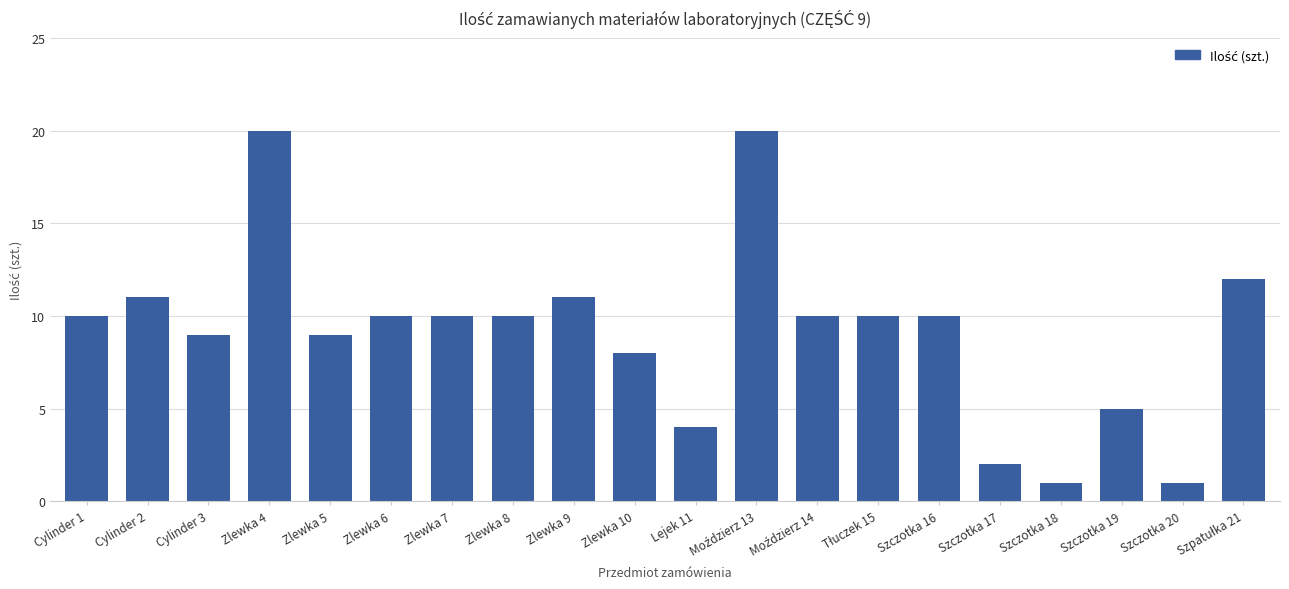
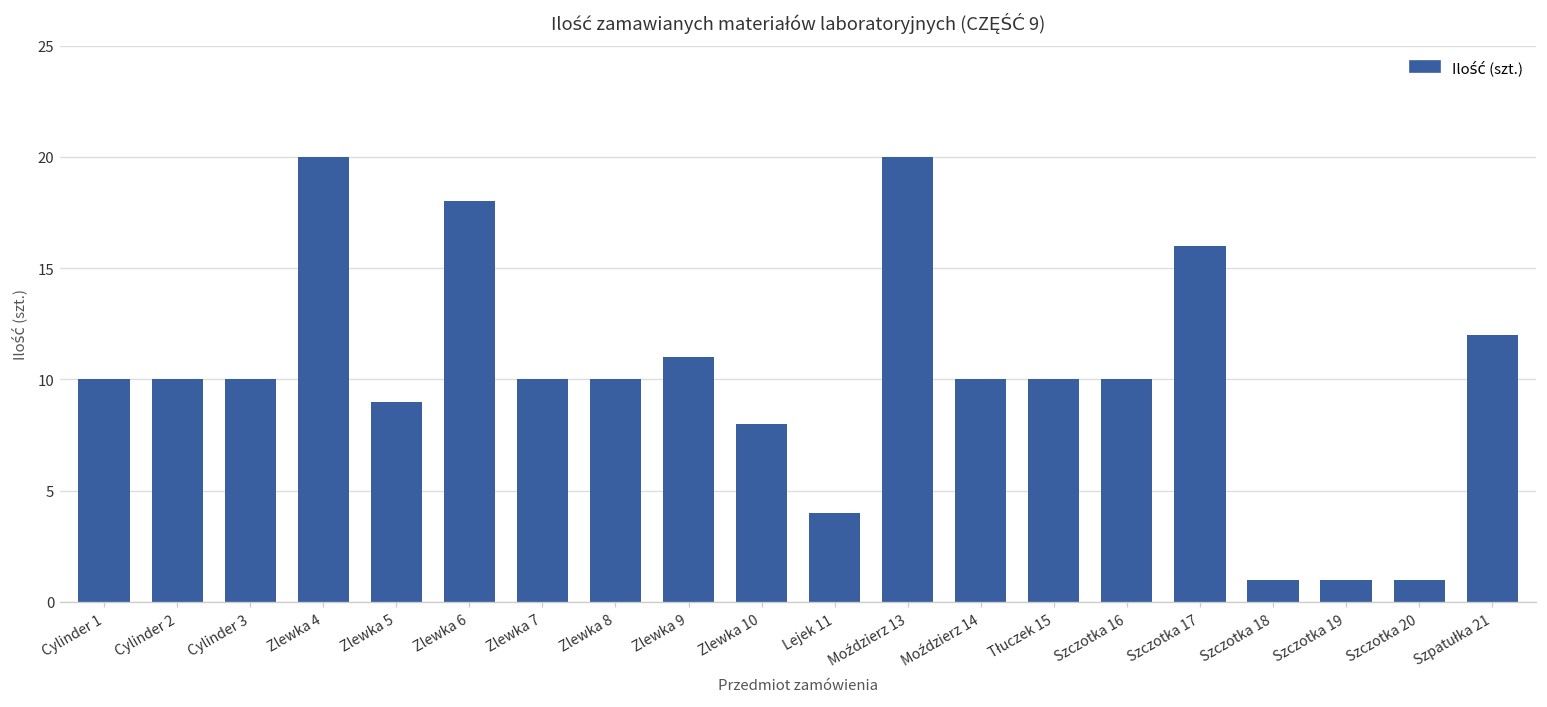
  {
    "Cylinder 1": 10,
-   "Cylinder 2": 11,
-   "Cylinder 3": 9,
+   "Cylinder 2": 10,
+   "Cylinder 3": 10,
    "Zlewka 4": 20,
    "Zlewka 5": 9,
-   "Zlewka 6": 10,
+   "Zlewka 6": 18,
    "Zlewka 7": 10,
    "Zlewka 8": 10,
    "Zlewka 9": 11,
    "Zlewka 10": 8,
    "Lejek 11": 4,
    "Moździerz 13": 20,
    "Moździerz 14": 10,
    "Tłuczek 15": 10,
    "Szczotka 16": 10,
-   "Szczotka 17": 2,
+   "Szczotka 17": 16,
    "Szczotka 18": 1,
-   "Szczotka 19": 5,
+   "Szczotka 19": 1,
    "Szczotka 20": 1,
    "Szpatułka 21": 12
  }
